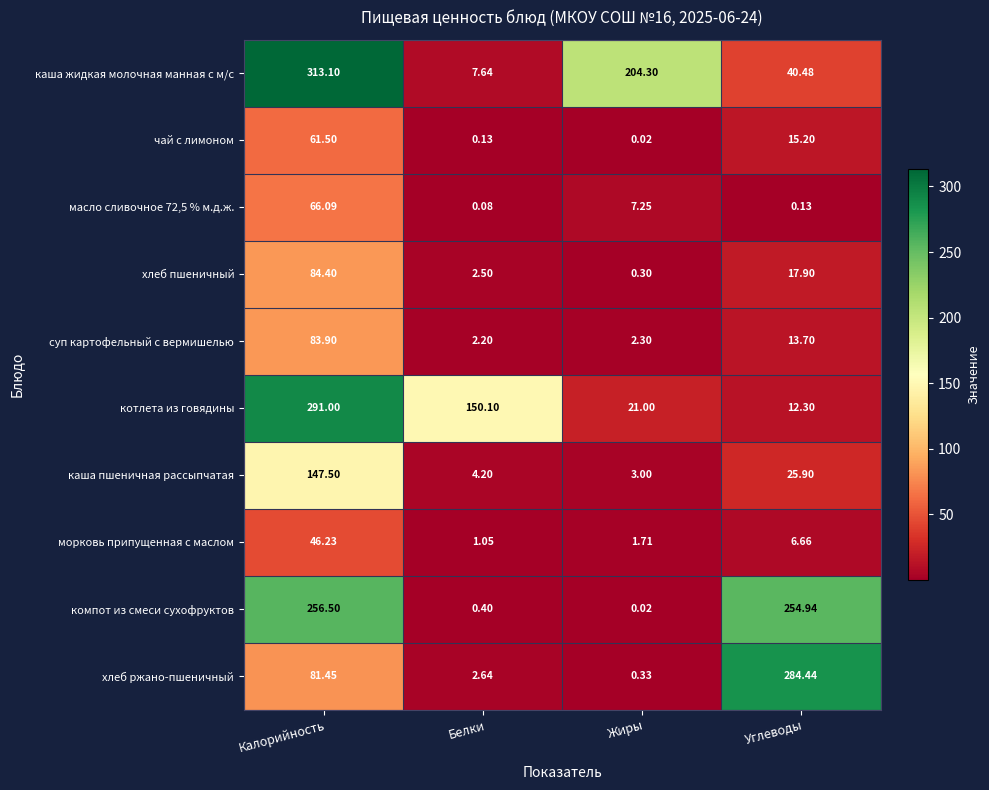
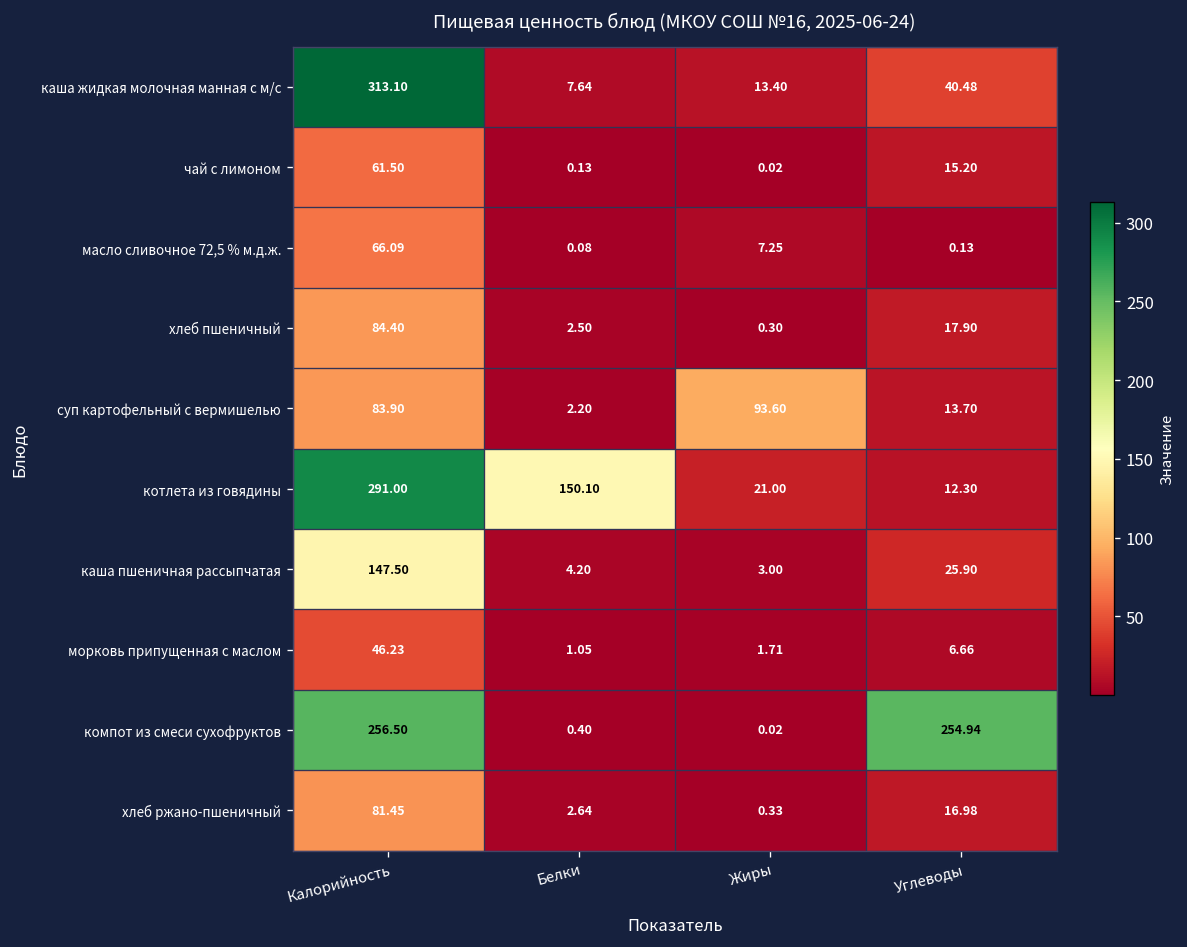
  {
    "каша жидкая молочная манная с м/с": {
      "Калорийность": 313.10,
      "Белки": 7.64,
-     "Жиры": 204.30,
+     "Жиры": 13.40,
      "Углеводы": 40.48
    },
    "чай с лимоном": {
      "Калорийность": 61.50,
      "Белки": 0.13,
      "Жиры": 0.02,
      "Углеводы": 15.20
    },
    "масло сливочное 72,5 % м.д.ж.": {
      "Калорийность": 66.09,
      "Белки": 0.08,
      "Жиры": 7.25,
      "Углеводы": 0.13
    },
    "хлеб пшеничный": {
      "Калорийность": 84.40,
      "Белки": 2.50,
      "Жиры": 0.30,
      "Углеводы": 17.90
    },
    "суп картофельный с вермишелью": {
      "Калорийность": 83.90,
      "Белки": 2.20,
-     "Жиры": 2.30,
+     "Жиры": 93.60,
      "Углеводы": 13.70
    },
    "котлета из говядины": {
      "Калорийность": 291.00,
      "Белки": 150.10,
      "Жиры": 21.00,
      "Углеводы": 12.30
    },
    "каша пшеничная рассыпчатая": {
      "Калорийность": 147.50,
      "Белки": 4.20,
      "Жиры": 3.00,
      "Углеводы": 25.90
    },
    "морковь припущенная с маслом": {
      "Калорийность": 46.23,
      "Белки": 1.05,
      "Жиры": 1.71,
      "Углеводы": 6.66
    },
    "компот из смеси сухофруктов": {
      "Калорийность": 256.50,
      "Белки": 0.40,
      "Жиры": 0.02,
      "Углеводы": 254.94
    },
    "хлеб ржано-пшеничный": {
      "Калорийность": 81.45,
      "Белки": 2.64,
      "Жиры": 0.33,
-     "Углеводы": 284.44
+     "Углеводы": 16.98
    }
  }
